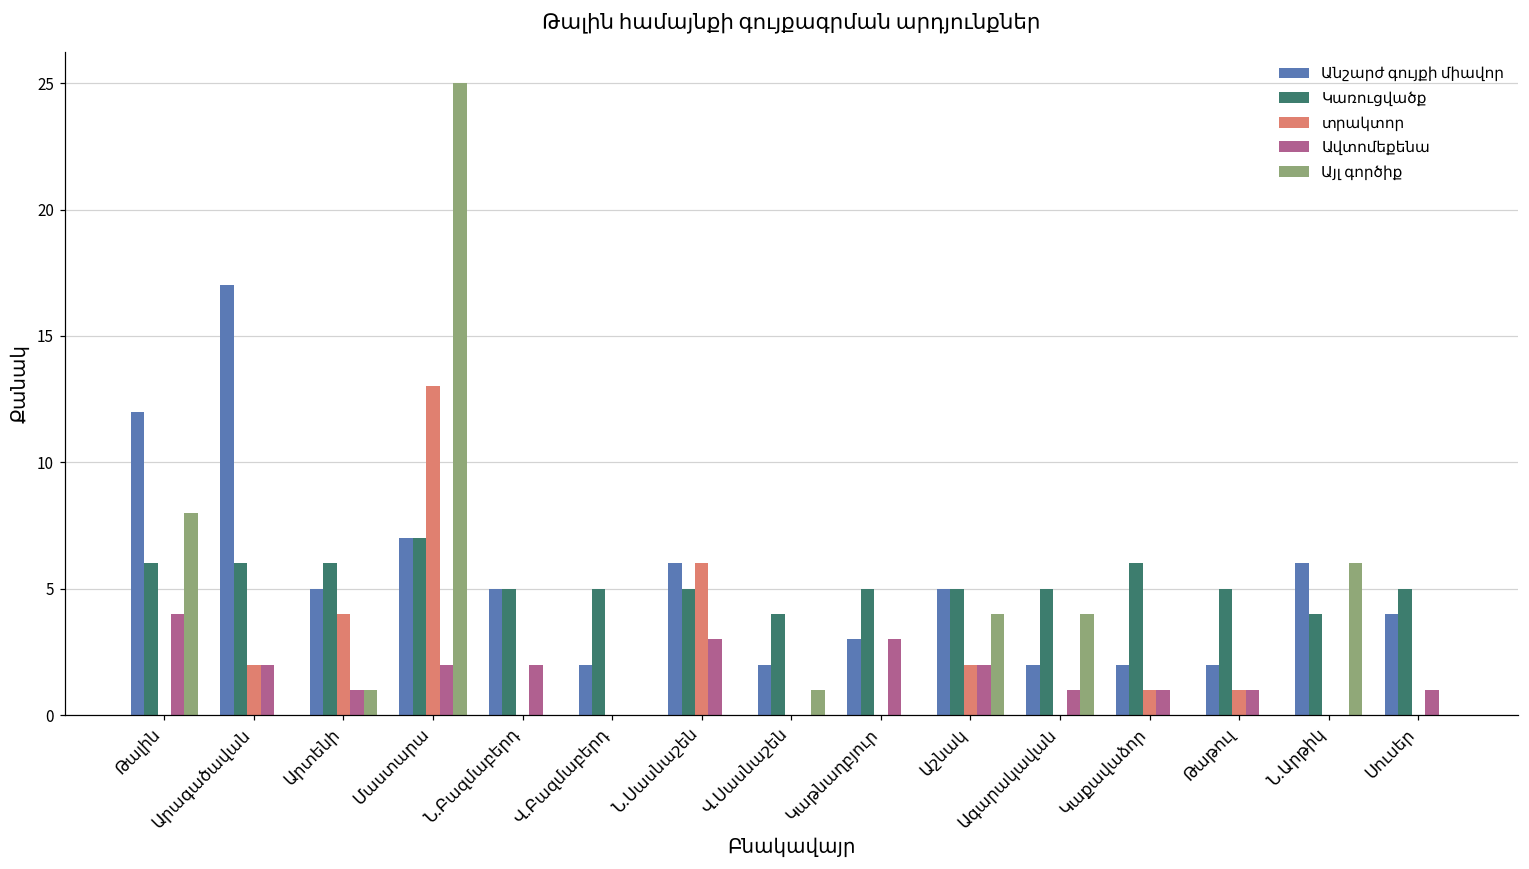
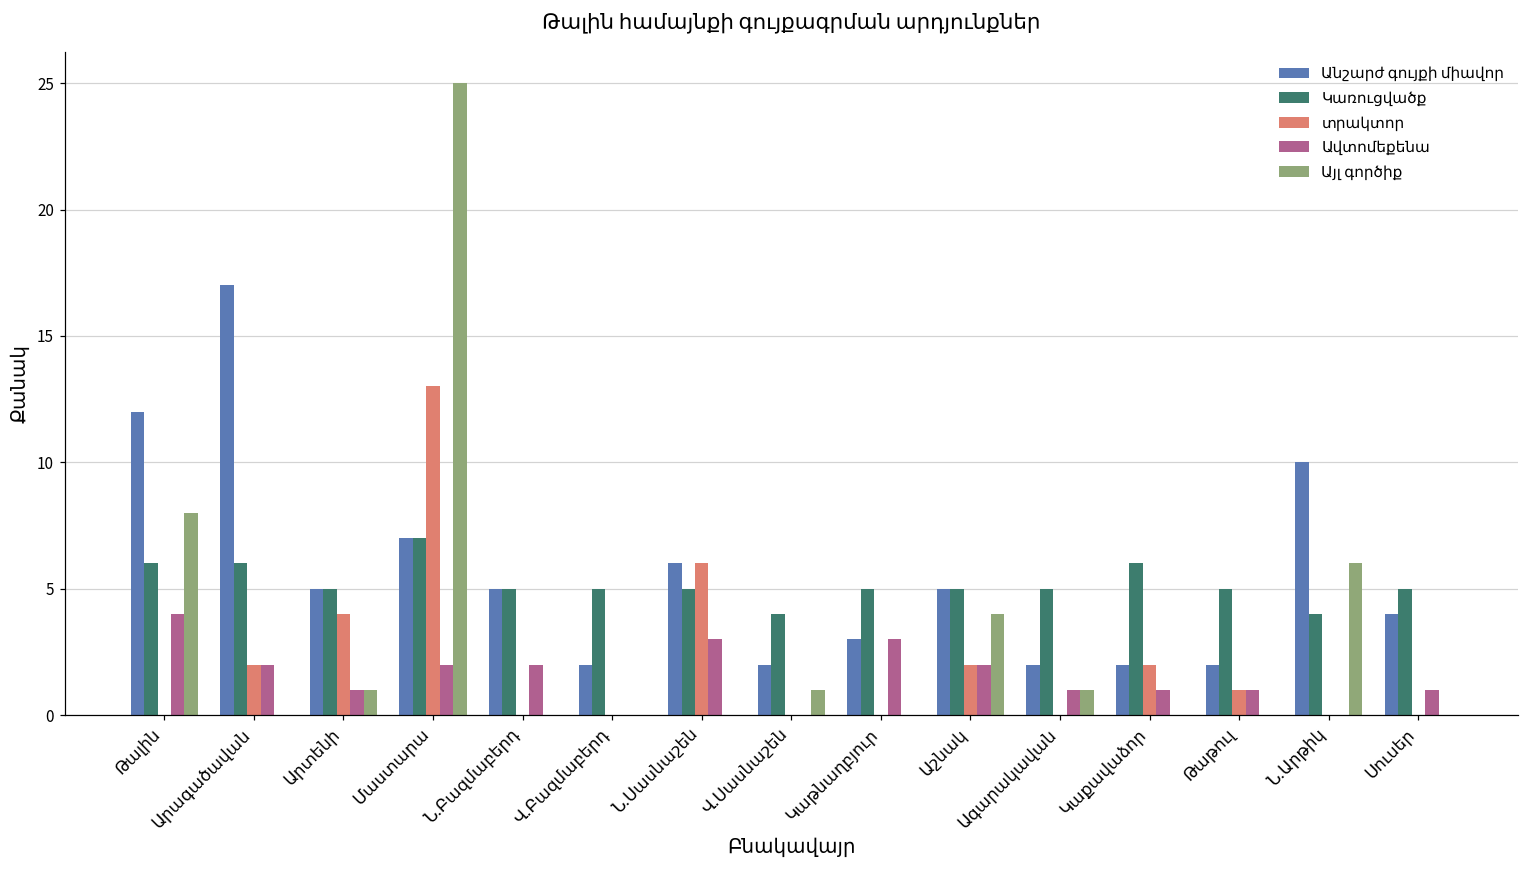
  {
    "Անշարժ գույքի միավոր": {
      "Թալին": 12,
      "Արագածավան": 17,
      "Արտենի": 5,
      "Մաստարա": 7,
      "Ն.Բազմաբերդ": 5,
      "Վ.Բազմաբերդ": 2,
      "Ն.Սասնաշեն": 6,
      "Վ.Սասնաշեն": 2,
      "Կաթնաղբյուր": 3,
      "Աշնակ": 5,
      "Ագարակավան": 2,
      "Կաքավաձոր": 2,
      "Թաթուլ": 2,
-     "Ն.Արթիկ": 6,
+     "Ն.Արթիկ": 10,
      "Սուսեր": 4
    },
    "Կառուցվածք": {
      "Թալին": 6,
      "Արագածավան": 6,
-     "Արտենի": 6,
+     "Արտենի": 5,
      "Մաստարա": 7,
      "Ն.Բազմաբերդ": 5,
      "Վ.Բազմաբերդ": 5,
      "Ն.Սասնաշեն": 5,
      "Վ.Սասնաշեն": 4,
      "Կաթնաղբյուր": 5,
      "Աշնակ": 5,
      "Ագարակավան": 5,
      "Կաքավաձոր": 6,
      "Թաթուլ": 5,
      "Ն.Արթիկ": 4,
      "Սուսեր": 5
    },
    "տրակտոր": {
      "Թալին": 0,
      "Արագածավան": 2,
      "Արտենի": 4,
      "Մաստարա": 13,
      "Ն.Բազմաբերդ": 0,
      "Վ.Բազմաբերդ": 0,
      "Ն.Սասնաշեն": 6,
      "Վ.Սասնաշեն": 0,
      "Կաթնաղբյուր": 0,
      "Աշնակ": 2,
      "Ագարակավան": 0,
-     "Կաքավաձոր": 1,
+     "Կաքավաձոր": 2,
      "Թաթուլ": 1,
      "Ն.Արթիկ": 0,
      "Սուսեր": 0
    },
    "Ավտոմեքենա": {
      "Թալին": 4,
      "Արագածավան": 2,
      "Արտենի": 1,
      "Մաստարա": 2,
      "Ն.Բազմաբերդ": 2,
      "Վ.Բազմաբերդ": 0,
      "Ն.Սասնաշեն": 3,
      "Վ.Սասնաշեն": 0,
      "Կաթնաղբյուր": 3,
      "Աշնակ": 2,
      "Ագարակավան": 1,
      "Կաքավաձոր": 1,
      "Թաթուլ": 1,
      "Ն.Արթիկ": 0,
      "Սուսեր": 1
    },
    "Այլ գործիք": {
      "Թալին": 8,
      "Արագածավան": 0,
      "Արտենի": 1,
      "Մաստարա": 25,
      "Ն.Բազմաբերդ": 0,
      "Վ.Բազմաբերդ": 0,
      "Ն.Սասնաշեն": 0,
      "Վ.Սասնաշեն": 1,
      "Կաթնաղբյուր": 0,
      "Աշնակ": 4,
-     "Ագարակավան": 4,
+     "Ագարակավան": 1,
      "Կաքավաձոր": 0,
      "Թաթուլ": 0,
      "Ն.Արթիկ": 6,
      "Սուսեր": 0
    }
  }
